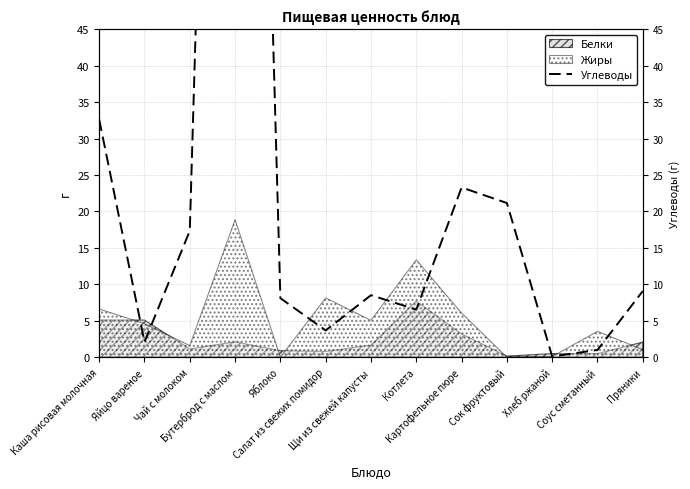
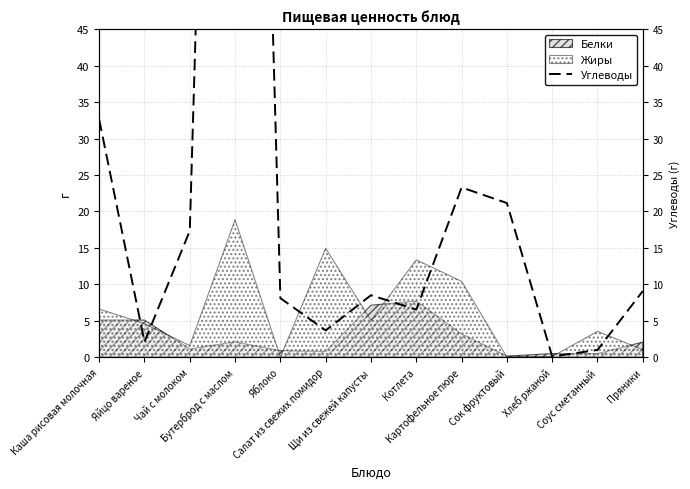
  {
    "Углеводы": {
      "Каша рисовая молочная": 33,
      "Яйцо вареное": 2,
      "Чай с молоком": 17,
      "Яблоко": 8,
      "Салат из свежих помидор": 4,
      "Щи из свежей капусты": 9,
      "Котлета": 7,
      "Картофельное пюре": 23,
      "Сок фруктовый": 21,
      "Соус сметанный": 1,
      "Пряники": 9
    },
    "Белки": {
      "Яйцо вареное": 5,
      "Яблоко": 1,
-     "Щи из свежей капусты": 2,
+     "Щи из свежей капусты": 7,
      "Хлеб ржаной": 1,
      "Пряники": 2
    },
    "Жиры": {
      "Каша рисовая молочная": 7,
      "Яйцо вареное": 5,
      "Чай с молоком": 2,
      "Бутерброд с маслом": 19,
      "Яблоко": 0,
-     "Салат из свежих помидор": 8,
+     "Салат из свежих помидор": 15,
      "Щи из свежей капусты": 5,
      "Котлета": 13,
-     "Картофельное пюре": 6,
+     "Картофельное пюре": 10,
      "Соус сметанный": 4,
      "Пряники": 1
    }
  }
